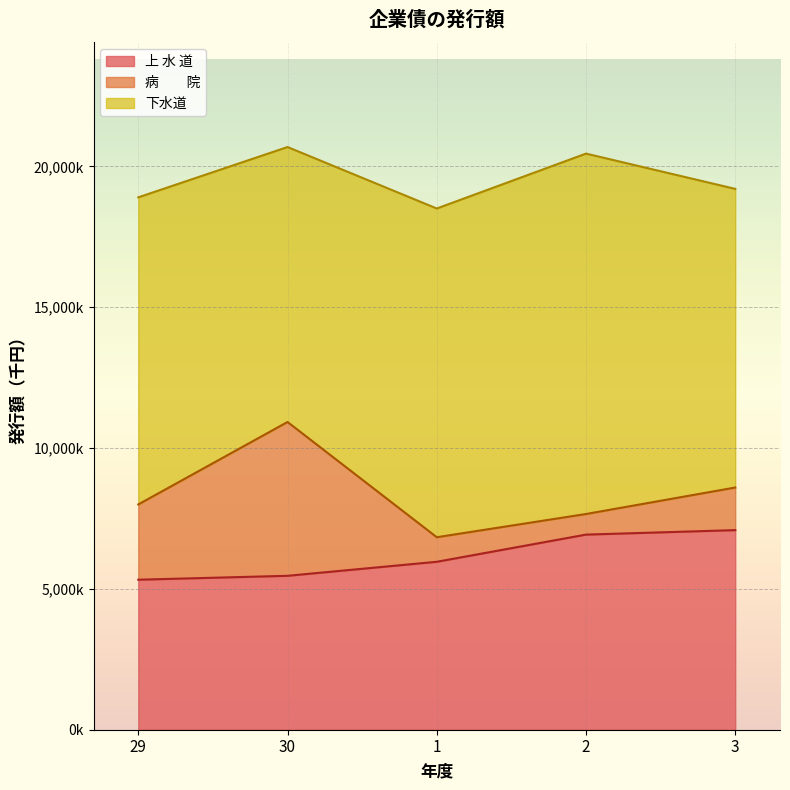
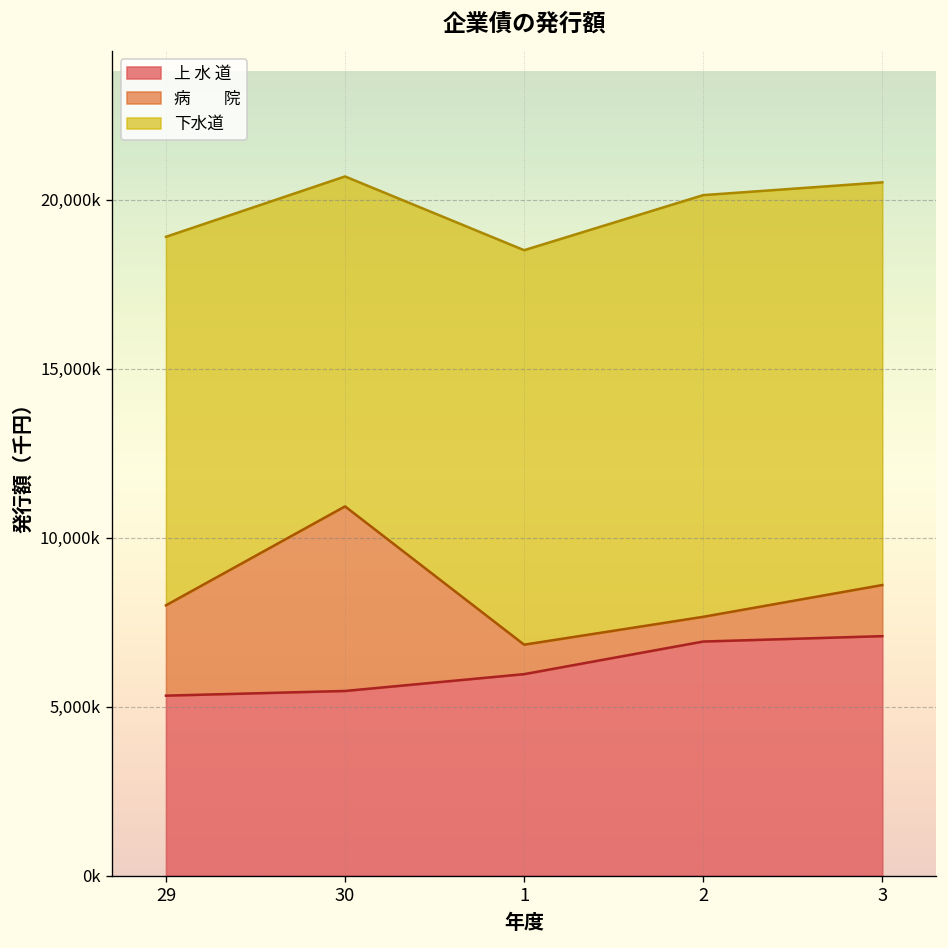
  {
    "下水道": {
      "29": "10,900,000",
      "30": "9,800,000",
      "1": "11,700,000",
-     "2": "12,800,000",
-     "3": "10,600,000"
+     "2": "12,500,000",
+     "3": "11,900,000"
    }
  }
